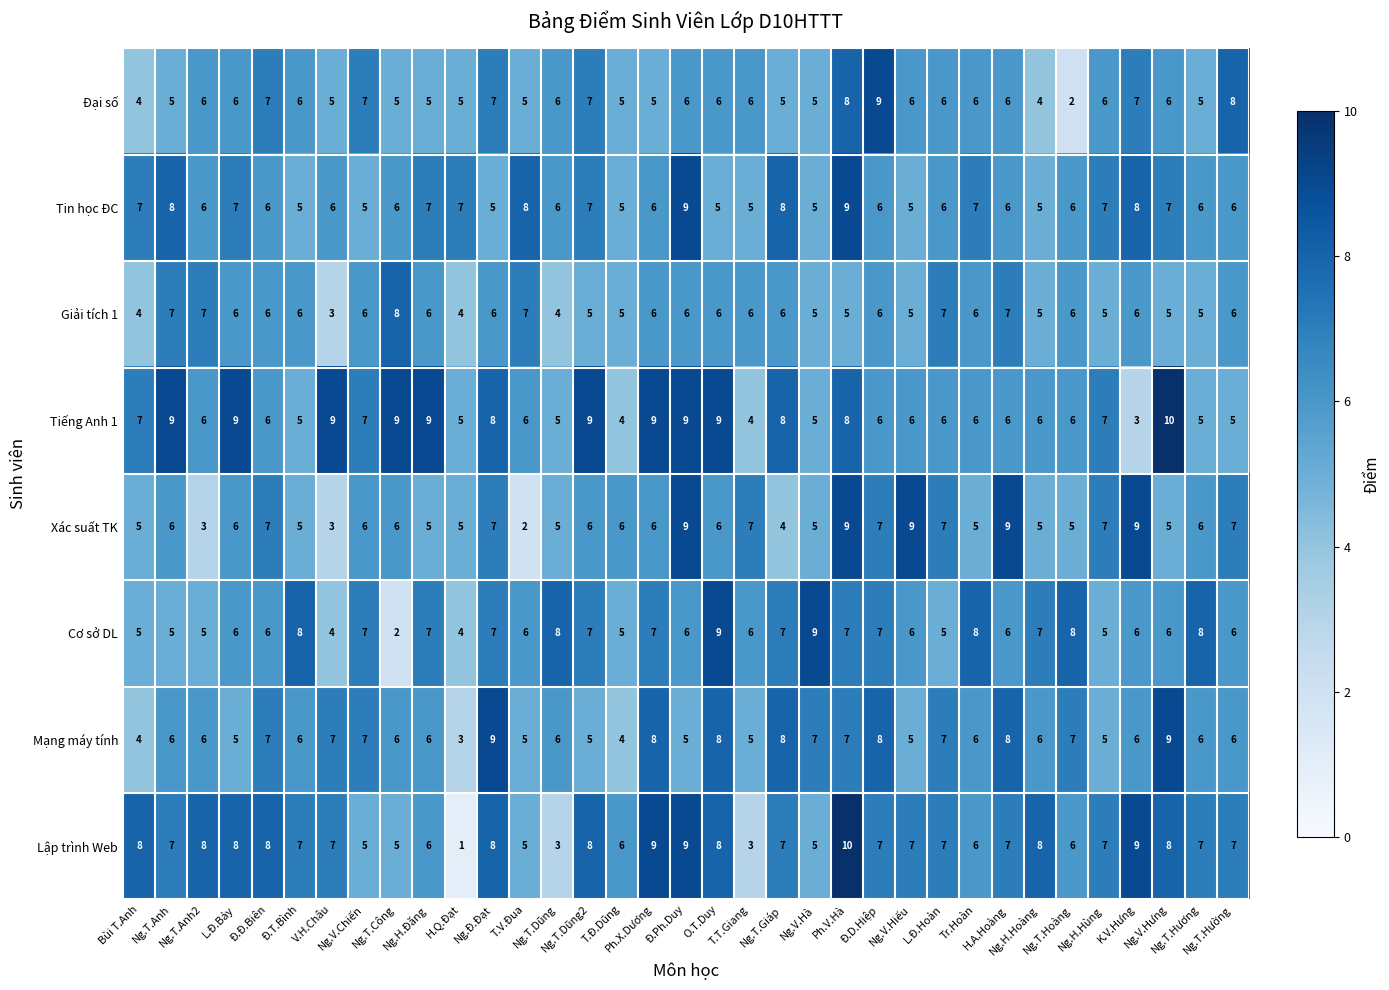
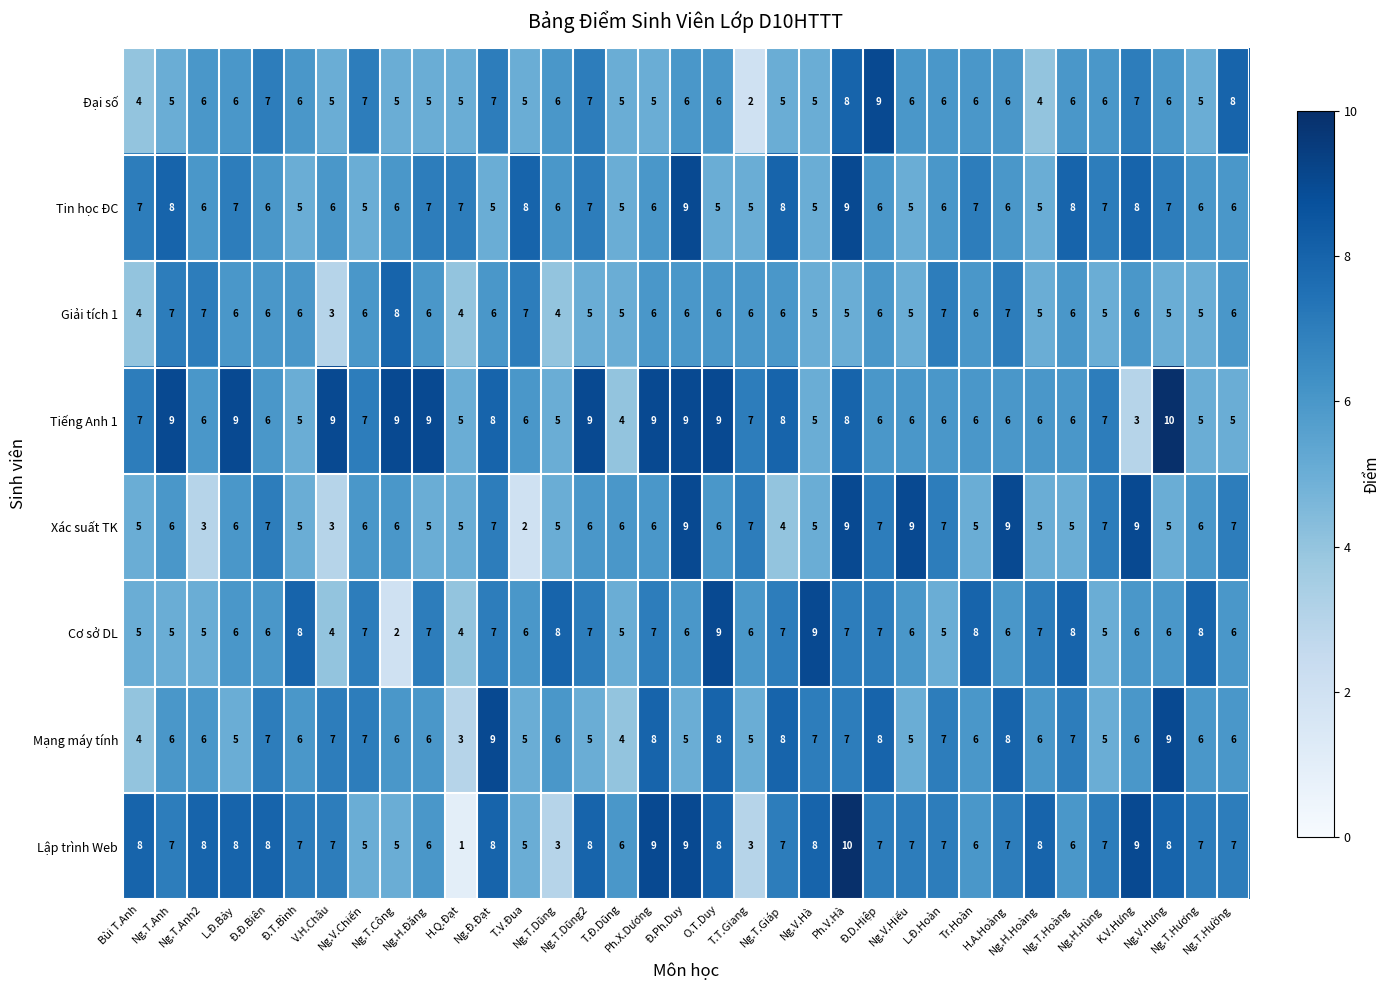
  {
    "Đại số": {
      "Bùi T.Anh": 4,
      "Ng.T.Anh": 5,
      "Ng.T.Anh2": 6,
      "L.Đ.Bảy": 6,
      "Đ.Đ.Biên": 7,
      "Đ.T.Bình": 6,
      "V.H.Châu": 5,
      "Ng.V.Chiến": 7,
      "Ng.T.Công": 5,
      "Ng.H.Đăng": 5,
      "H.Q.Đạt": 5,
      "Ng.Đ.Đạt": 7,
      "T.V.Đua": 5,
      "Ng.T.Dũng": 6,
      "Ng.T.Dũng2": 7,
      "T.Đ.Dũng": 5,
      "Ph.X.Dương": 5,
      "Đ.Ph.Duy": 6,
      "O.T.Duy": 6,
-     "T.T.Giang": 6,
+     "T.T.Giang": 2,
      "Ng.T.Giáp": 5,
      "Ng.V.Hà": 5,
      "Ph.V.Hà": 8,
      "Đ.D.Hiệp": 9,
      "Ng.V.Hiếu": 6,
      "L.Đ.Hoàn": 6,
      "Tr.Hoàn": 6,
      "H.A.Hoàng": 6,
      "Ng.H.Hoàng": 4,
-     "Ng.T.Hoàng": 2,
+     "Ng.T.Hoàng": 6,
      "Ng.H.Hùng": 6,
      "K.V.Hưng": 7,
      "Ng.V.Hưng": 6,
      "Ng.T.Hương": 5,
      "Ng.T.Hường": 8
    },
    "Tin học ĐC": {
      "Bùi T.Anh": 7,
      "Ng.T.Anh": 8,
      "Ng.T.Anh2": 6,
      "L.Đ.Bảy": 7,
      "Đ.Đ.Biên": 6,
      "Đ.T.Bình": 5,
      "V.H.Châu": 6,
      "Ng.V.Chiến": 5,
      "Ng.T.Công": 6,
      "Ng.H.Đăng": 7,
      "H.Q.Đạt": 7,
      "Ng.Đ.Đạt": 5,
      "T.V.Đua": 8,
      "Ng.T.Dũng": 6,
      "Ng.T.Dũng2": 7,
      "T.Đ.Dũng": 5,
      "Ph.X.Dương": 6,
      "Đ.Ph.Duy": 9,
      "O.T.Duy": 5,
      "T.T.Giang": 5,
      "Ng.T.Giáp": 8,
      "Ng.V.Hà": 5,
      "Ph.V.Hà": 9,
      "Đ.D.Hiệp": 6,
      "Ng.V.Hiếu": 5,
      "L.Đ.Hoàn": 6,
      "Tr.Hoàn": 7,
      "H.A.Hoàng": 6,
      "Ng.H.Hoàng": 5,
-     "Ng.T.Hoàng": 6,
+     "Ng.T.Hoàng": 8,
      "Ng.H.Hùng": 7,
      "K.V.Hưng": 8,
      "Ng.V.Hưng": 7,
      "Ng.T.Hương": 6,
      "Ng.T.Hường": 6
    },
    "Tiếng Anh 1": {
      "Bùi T.Anh": 7,
      "Ng.T.Anh": 9,
      "Ng.T.Anh2": 6,
      "L.Đ.Bảy": 9,
      "Đ.Đ.Biên": 6,
      "Đ.T.Bình": 5,
      "V.H.Châu": 9,
      "Ng.V.Chiến": 7,
      "Ng.T.Công": 9,
      "Ng.H.Đăng": 9,
      "H.Q.Đạt": 5,
      "Ng.Đ.Đạt": 8,
      "T.V.Đua": 6,
      "Ng.T.Dũng": 5,
      "Ng.T.Dũng2": 9,
      "T.Đ.Dũng": 4,
      "Ph.X.Dương": 9,
      "Đ.Ph.Duy": 9,
      "O.T.Duy": 9,
-     "T.T.Giang": 4,
+     "T.T.Giang": 7,
      "Ng.T.Giáp": 8,
      "Ng.V.Hà": 5,
      "Ph.V.Hà": 8,
      "Đ.D.Hiệp": 6,
      "Ng.V.Hiếu": 6,
      "L.Đ.Hoàn": 6,
      "Tr.Hoàn": 6,
      "H.A.Hoàng": 6,
      "Ng.H.Hoàng": 6,
      "Ng.T.Hoàng": 6,
      "Ng.H.Hùng": 7,
      "K.V.Hưng": 3,
      "Ng.V.Hưng": 10,
      "Ng.T.Hương": 5,
      "Ng.T.Hường": 5
    },
    "Lập trình Web": {
      "Bùi T.Anh": 8,
      "Ng.T.Anh": 7,
      "Ng.T.Anh2": 8,
      "L.Đ.Bảy": 8,
      "Đ.Đ.Biên": 8,
      "Đ.T.Bình": 7,
      "V.H.Châu": 7,
      "Ng.V.Chiến": 5,
      "Ng.T.Công": 5,
      "Ng.H.Đăng": 6,
      "H.Q.Đạt": 1,
      "Ng.Đ.Đạt": 8,
      "T.V.Đua": 5,
      "Ng.T.Dũng": 3,
      "Ng.T.Dũng2": 8,
      "T.Đ.Dũng": 6,
      "Ph.X.Dương": 9,
      "Đ.Ph.Duy": 9,
      "O.T.Duy": 8,
      "T.T.Giang": 3,
      "Ng.T.Giáp": 7,
-     "Ng.V.Hà": 5,
+     "Ng.V.Hà": 8,
      "Ph.V.Hà": 10,
      "Đ.D.Hiệp": 7,
      "Ng.V.Hiếu": 7,
      "L.Đ.Hoàn": 7,
      "Tr.Hoàn": 6,
      "H.A.Hoàng": 7,
      "Ng.H.Hoàng": 8,
      "Ng.T.Hoàng": 6,
      "Ng.H.Hùng": 7,
      "K.V.Hưng": 9,
      "Ng.V.Hưng": 8,
      "Ng.T.Hương": 7,
      "Ng.T.Hường": 7
    }
  }
